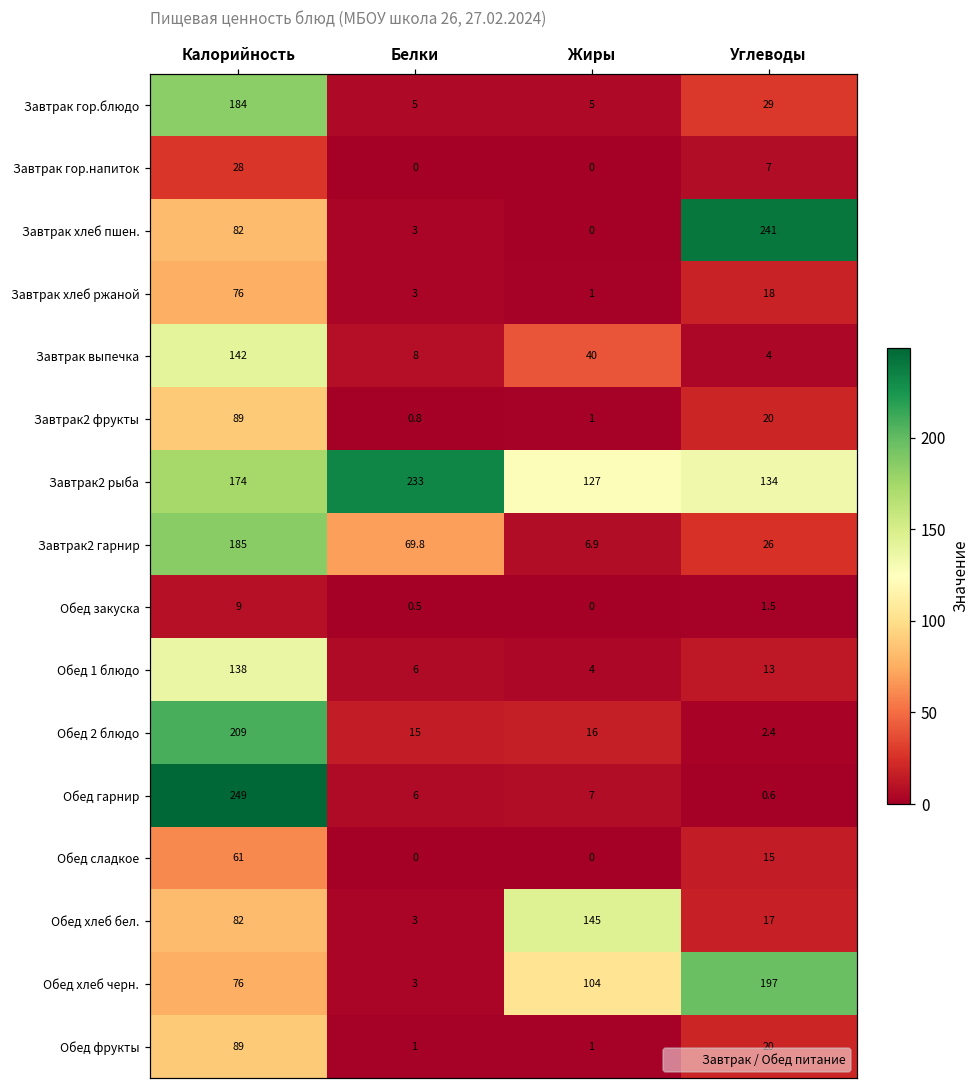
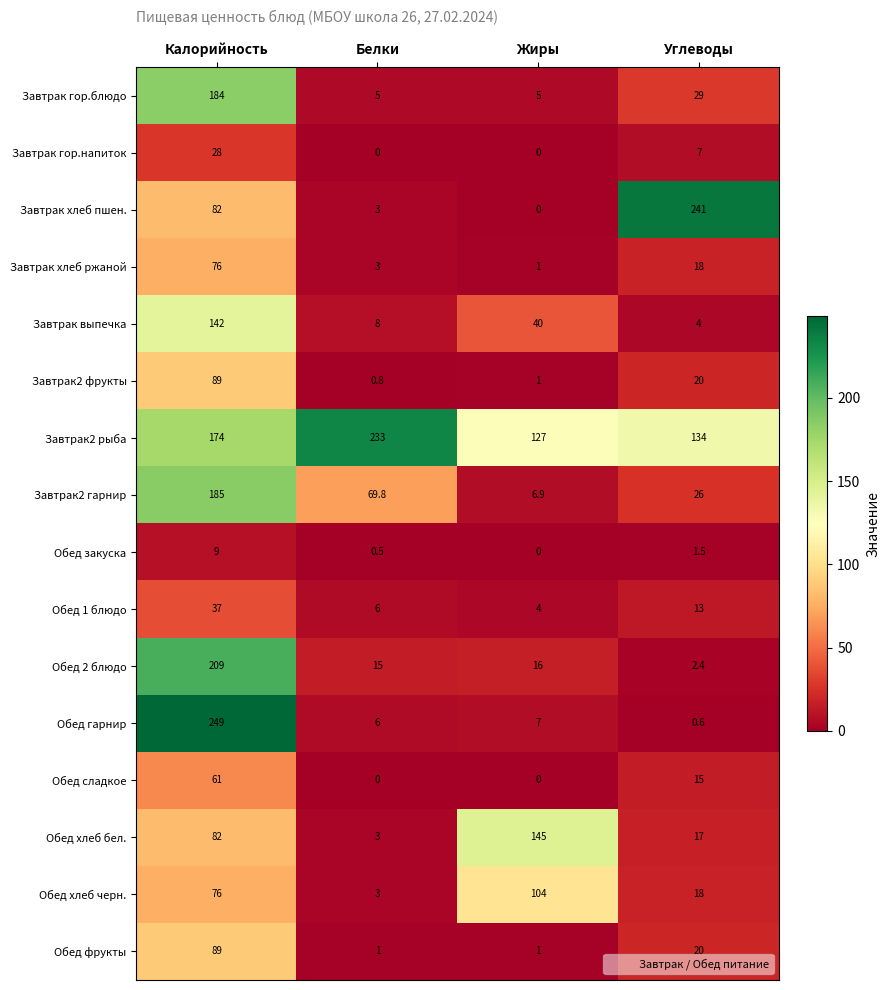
  {
    "Завтрак гор.блюдо": {
      "Калорийность": 184,
      "Белки": 5,
      "Жиры": 5,
      "Углеводы": 29
    },
    "Завтрак гор.напиток": {
      "Калорийность": 28,
      "Белки": 0,
      "Жиры": 0,
      "Углеводы": 7
    },
    "Завтрак хлеб пшен.": {
      "Калорийность": 82,
      "Белки": 3,
      "Жиры": 0,
      "Углеводы": 241
    },
    "Завтрак хлеб ржаной": {
      "Калорийность": 76,
      "Белки": 3,
      "Жиры": 1,
      "Углеводы": 18
    },
    "Завтрак выпечка": {
      "Калорийность": 142,
      "Белки": 8,
      "Жиры": 40,
      "Углеводы": 4
    },
    "Завтрак2 фрукты": {
      "Калорийность": 89,
      "Белки": 0.8,
      "Жиры": 1,
      "Углеводы": 20
    },
    "Завтрак2 рыба": {
      "Калорийность": 174,
      "Белки": 233,
      "Жиры": 127,
      "Углеводы": 134
    },
    "Завтрак2 гарнир": {
      "Калорийность": 185,
      "Белки": 69.8,
      "Жиры": 6.9,
      "Углеводы": 26
    },
    "Обед закуска": {
      "Калорийность": 9,
      "Белки": 0.5,
      "Жиры": 0,
      "Углеводы": 1.5
    },
    "Обед 1 блюдо": {
-     "Калорийность": 138,
+     "Калорийность": 37,
      "Белки": 6,
      "Жиры": 4,
      "Углеводы": 13
    },
    "Обед 2 блюдо": {
      "Калорийность": 209,
      "Белки": 15,
      "Жиры": 16,
      "Углеводы": 2.4
    },
    "Обед гарнир": {
      "Калорийность": 249,
      "Белки": 6,
      "Жиры": 7,
      "Углеводы": 0.6
    },
    "Обед сладкое": {
      "Калорийность": 61,
      "Белки": 0,
      "Жиры": 0,
      "Углеводы": 15
    },
    "Обед хлеб бел.": {
      "Калорийность": 82,
      "Белки": 3,
      "Жиры": 145,
      "Углеводы": 17
    },
    "Обед хлеб черн.": {
      "Калорийность": 76,
      "Белки": 3,
      "Жиры": 104,
-     "Углеводы": 197
+     "Углеводы": 18
    },
    "Обед фрукты": {
      "Калорийность": 89,
      "Белки": 1,
      "Жиры": 1
    }
  }
